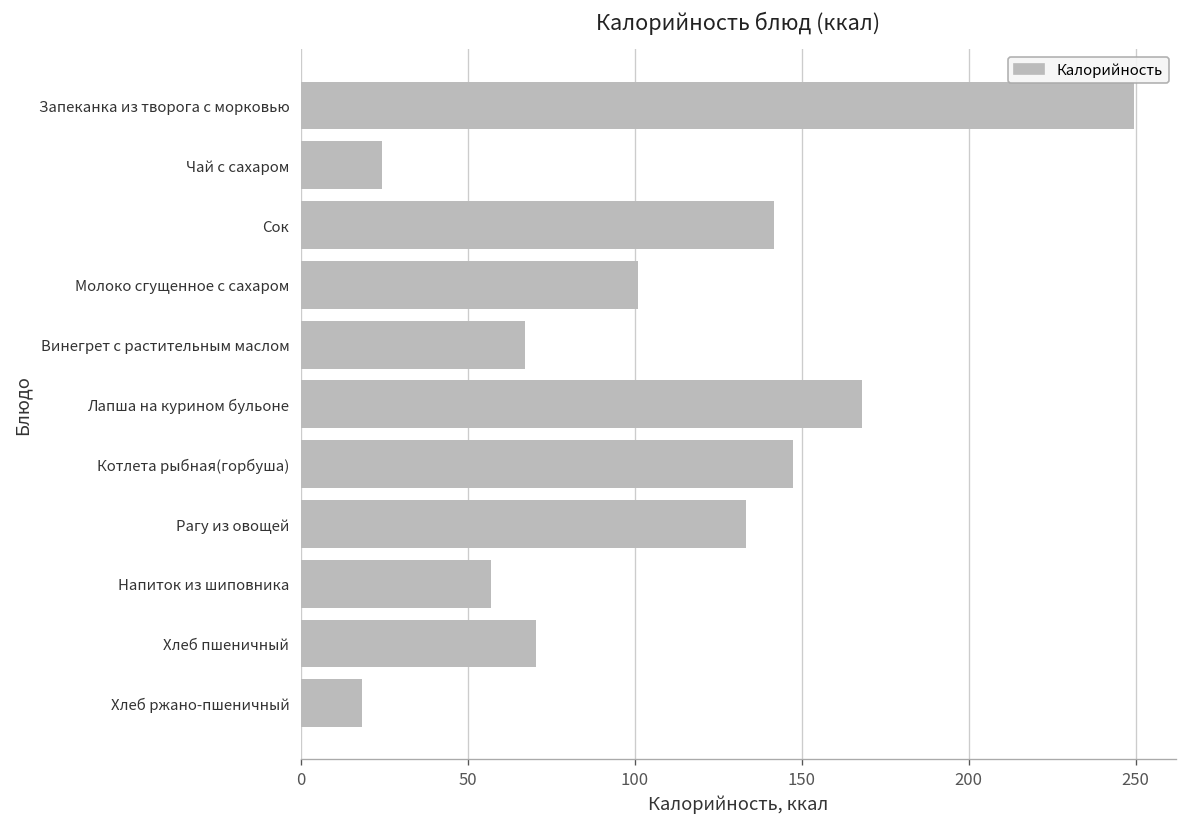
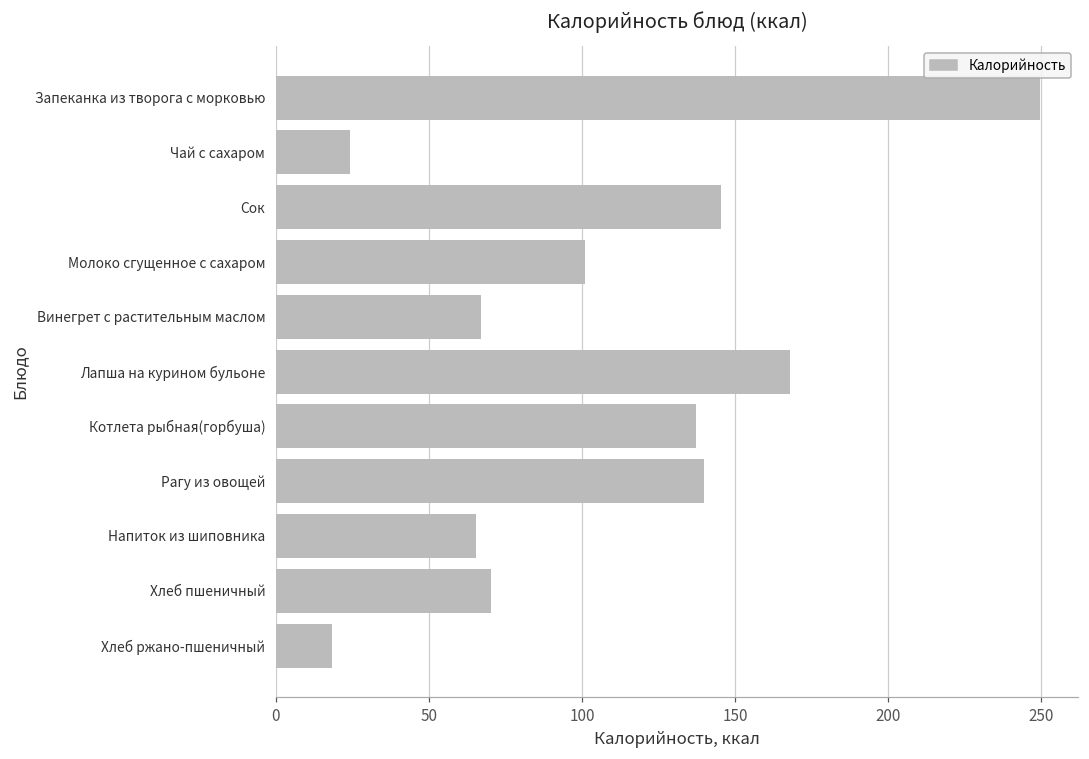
  {
    "Запеканка из творога с морковью": 250,
    "Чай с сахаром": 24,
-   "Сок": 142,
+   "Сок": 145,
    "Молоко сгущенное с сахаром": 101,
    "Винегрет с растительным маслом": 67,
    "Лапша на курином бульоне": 168,
-   "Котлета рыбная(горбуша)": 147,
-   "Рагу из овощей": 133,
-   "Напиток из шиповника": 57,
+   "Котлета рыбная(горбуша)": 137,
+   "Рагу из овощей": 140,
+   "Напиток из шиповника": 65,
    "Хлеб пшеничный": 70,
    "Хлеб ржано-пшеничный": 18
  }
